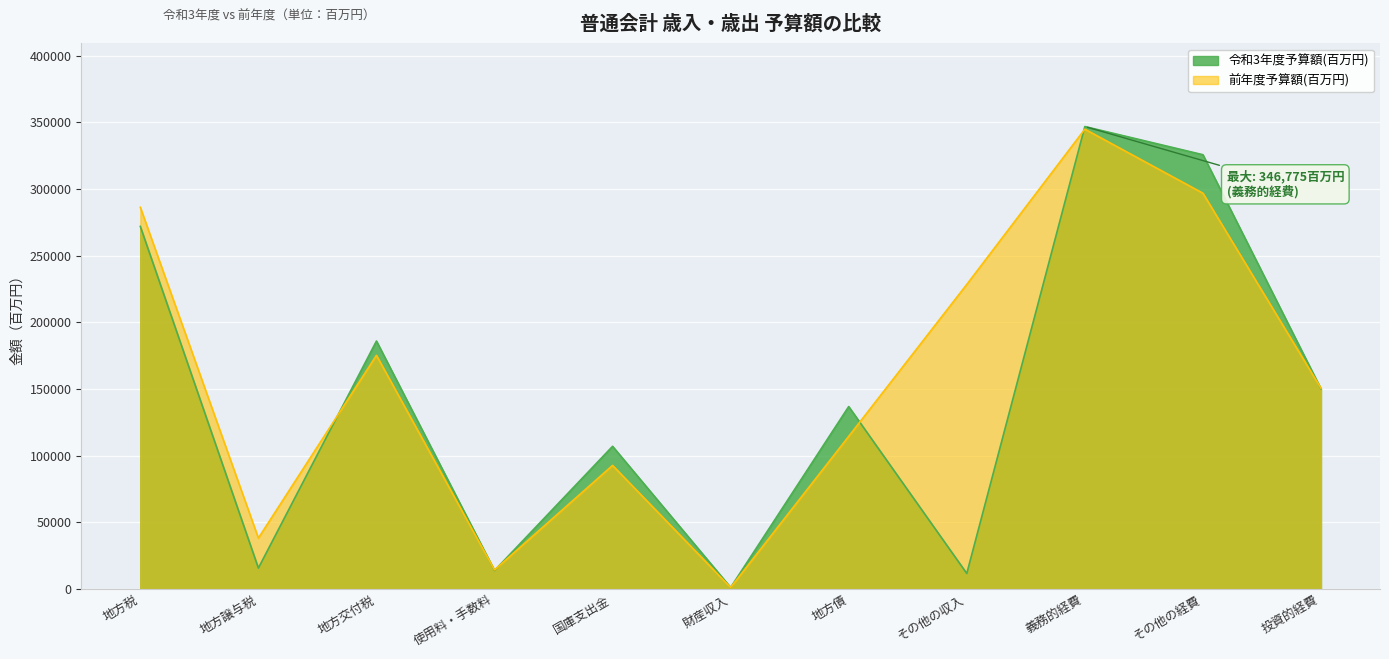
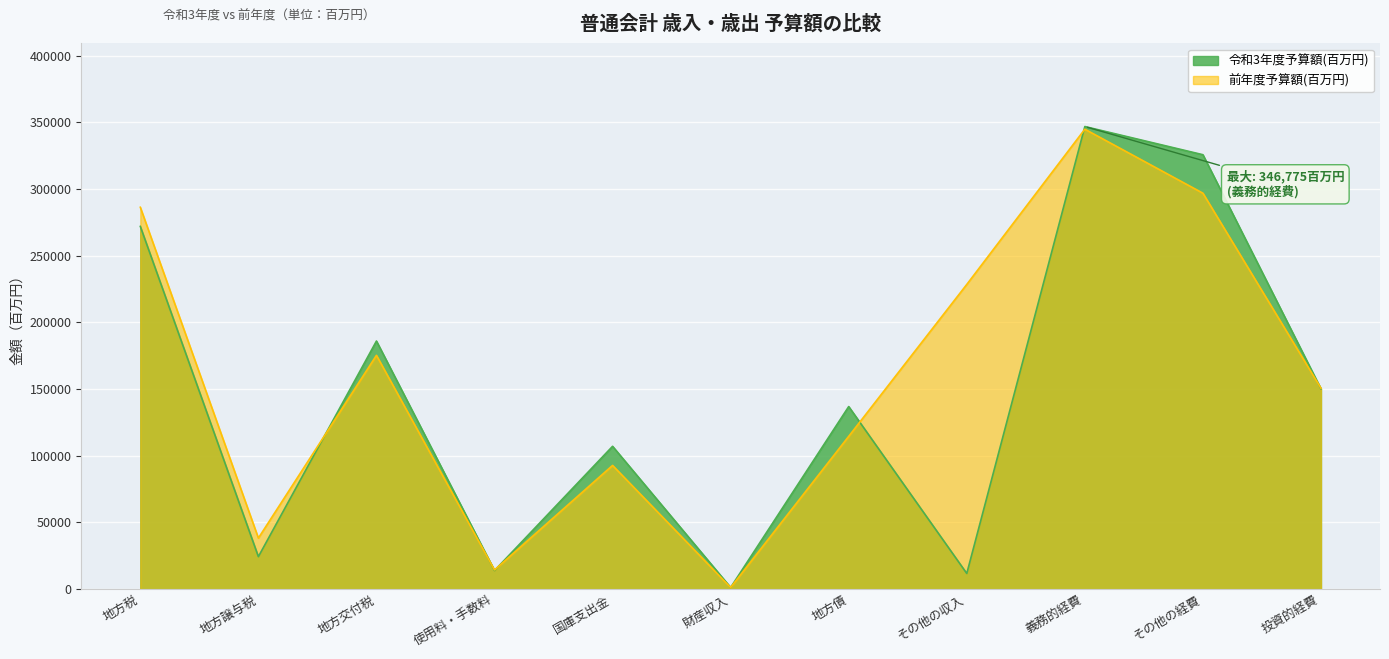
  {
    "令和3年度予算額(百万円)": {
      "地方税": 272000,
-     "地方譲与税": 16000,
+     "地方譲与税": 24000,
      "地方交付税": 186000,
      "国庫支出金": 107000,
      "地方債": 137000,
      "その他の収入": 12000,
      "義務的経費": 347000
    },
    "前年度予算額(百万円)": {
      "地方税": 286000,
      "地方譲与税": 38000,
      "地方交付税": 175000,
      "国庫支出金": 93000,
      "地方債": 115000,
      "その他の収入": 228000,
      "義務的経費": 345000
    }
  }
